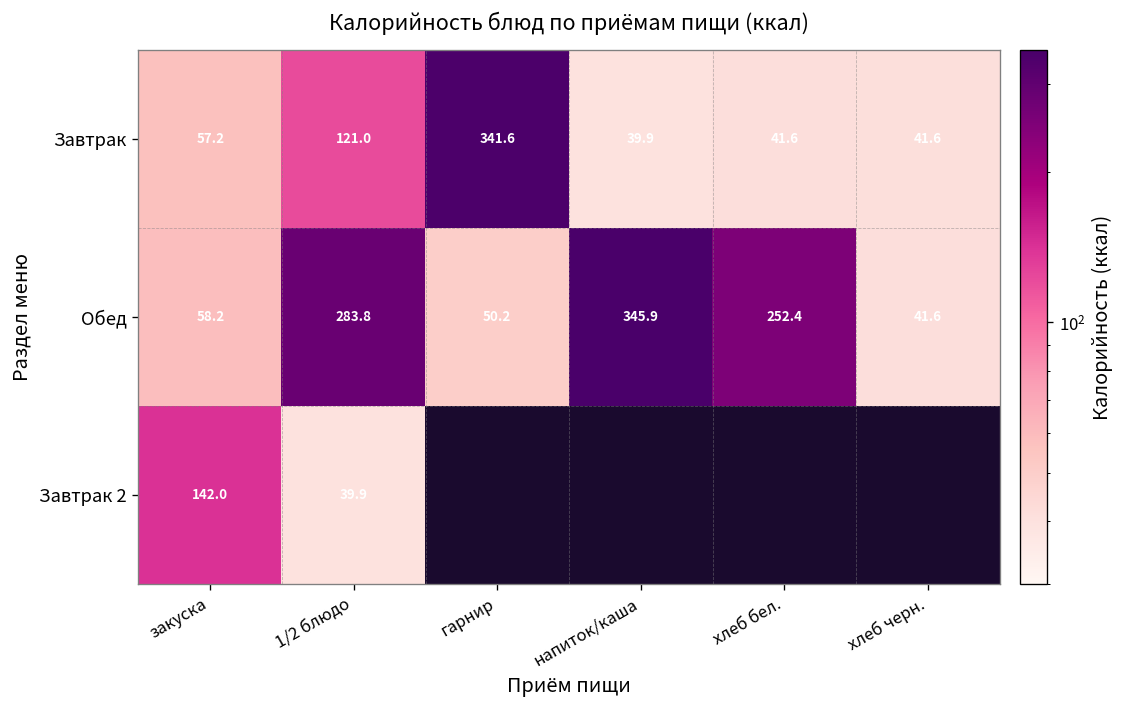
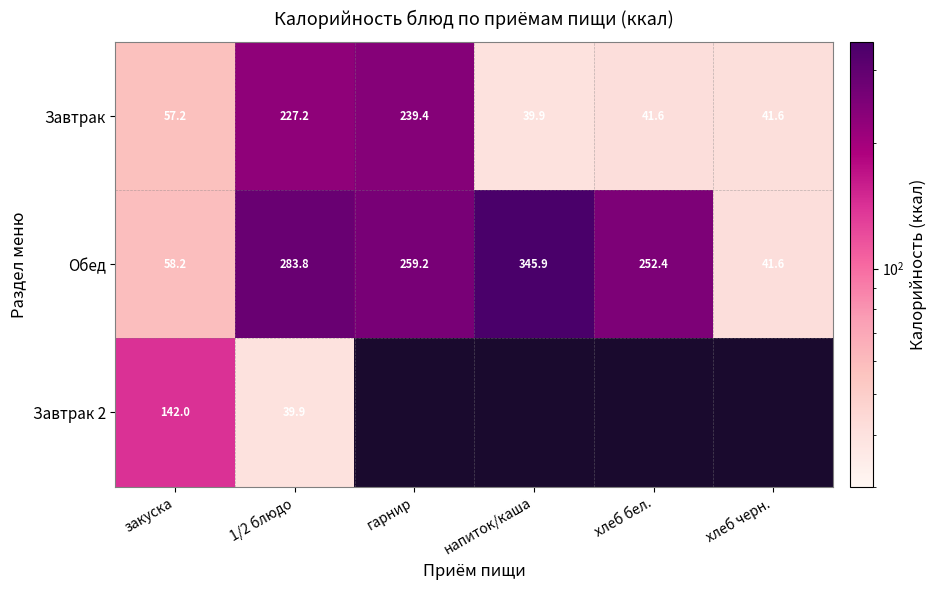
  {
    "Завтрак": {
      "закуска": 57.2,
-     "1/2 блюдо": 121.0,
-     "гарнир": 341.6
+     "1/2 блюдо": 227.2,
+     "гарнир": 239.4
    },
    "Обед": {
      "закуска": 58.2,
      "1/2 блюдо": 283.8,
-     "гарнир": 50.2,
+     "гарнир": 259.2,
      "напиток/каша": 345.9,
      "хлеб бел.": 252.4
    },
    "Завтрак 2": {
      "закуска": 142.0
    }
  }
